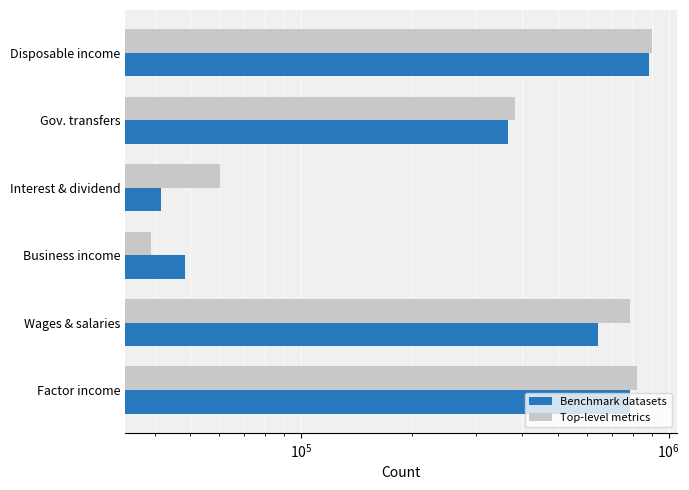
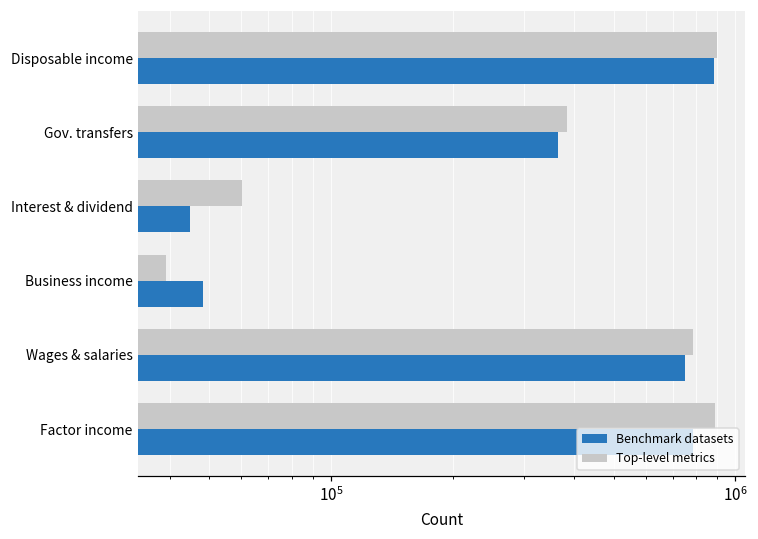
  {
    "Benchmark datasets": {
      "Disposable income": 880000,
      "Gov. transfers": 370000,
-     "Interest & dividend": 42000,
+     "Interest & dividend": 45000,
      "Business income": 48000,
-     "Wages & salaries": 640000
+     "Wages & salaries": 750000
    },
    "Top-level metrics": {
      "Disposable income": 900000,
      "Gov. transfers": 380000,
      "Interest & dividend": 60000,
      "Business income": 39000,
      "Wages & salaries": 790000,
-     "Factor income": 820000
+     "Factor income": 890000
    }
  }
